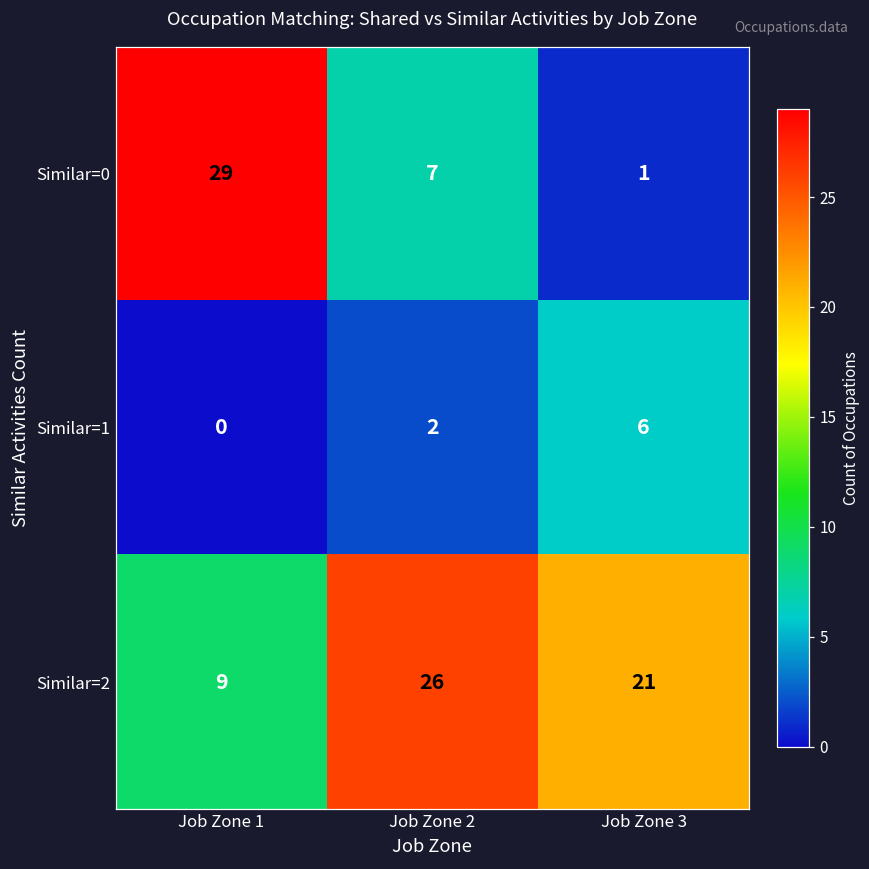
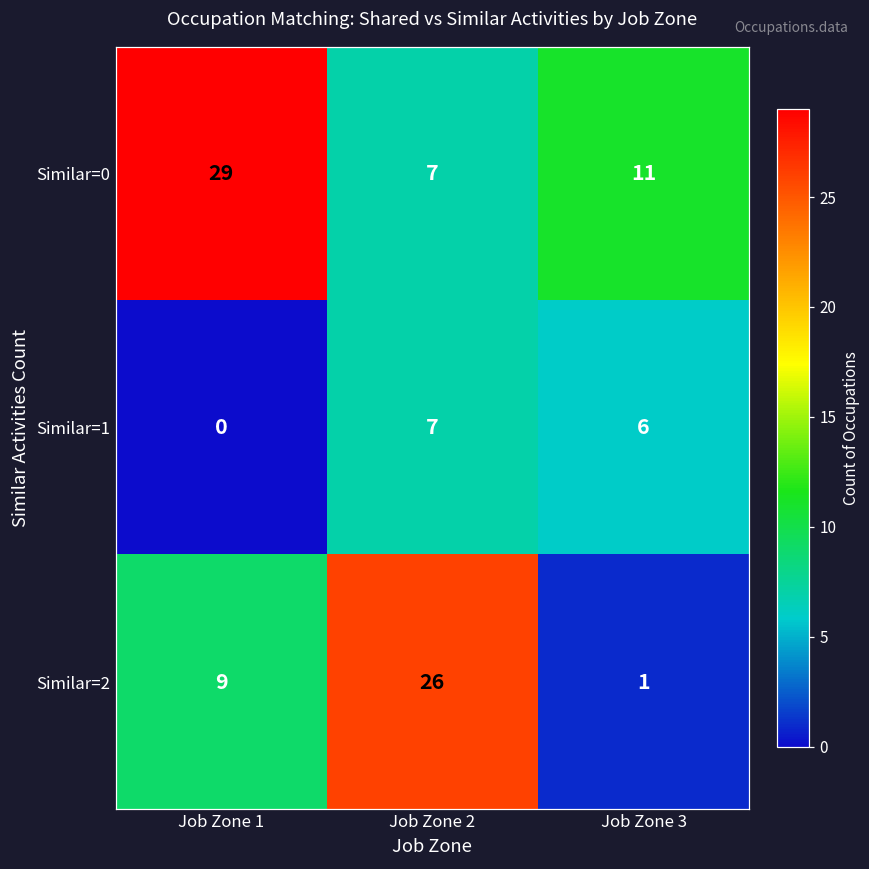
  {
    "Similar=0": {
      "Job Zone 1": 29,
      "Job Zone 2": 7,
-     "Job Zone 3": 1
+     "Job Zone 3": 11
    },
    "Similar=1": {
      "Job Zone 1": 0,
-     "Job Zone 2": 2,
+     "Job Zone 2": 7,
      "Job Zone 3": 6
    },
    "Similar=2": {
      "Job Zone 1": 9,
      "Job Zone 2": 26,
-     "Job Zone 3": 21
+     "Job Zone 3": 1
    }
  }
